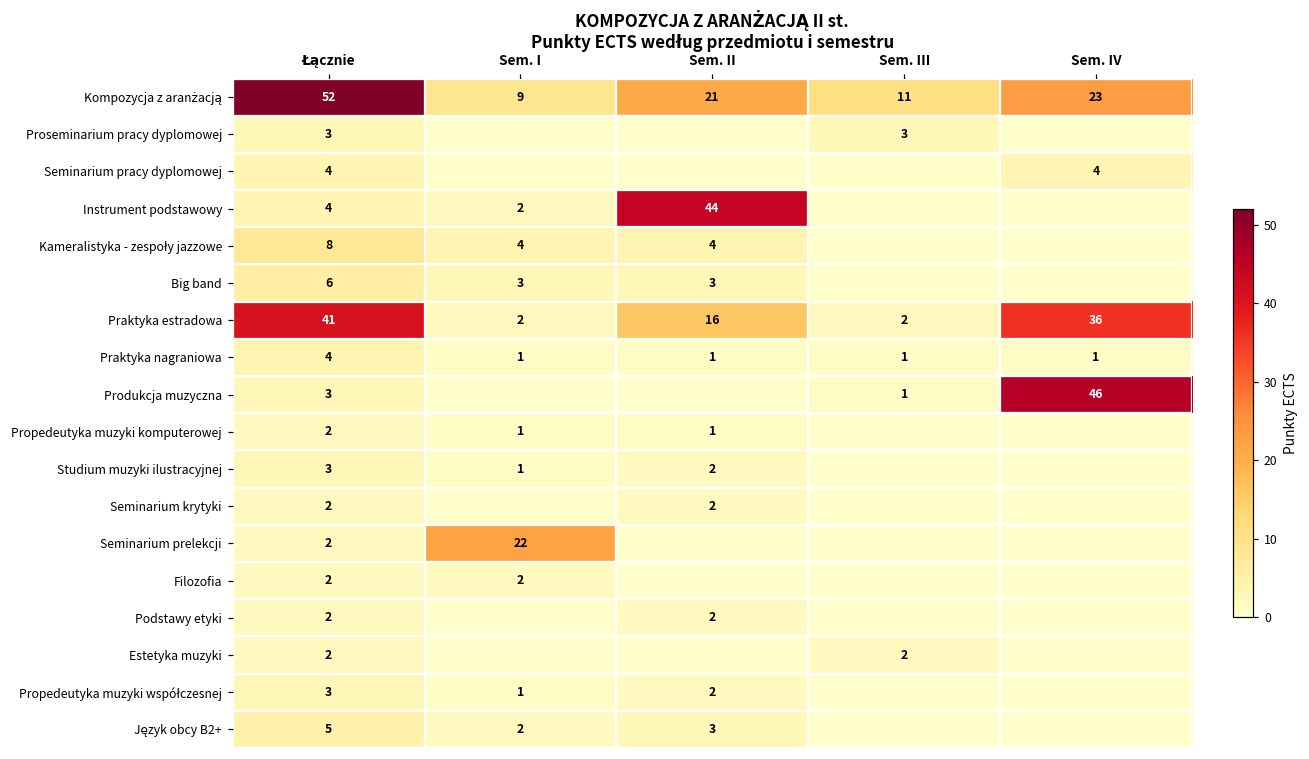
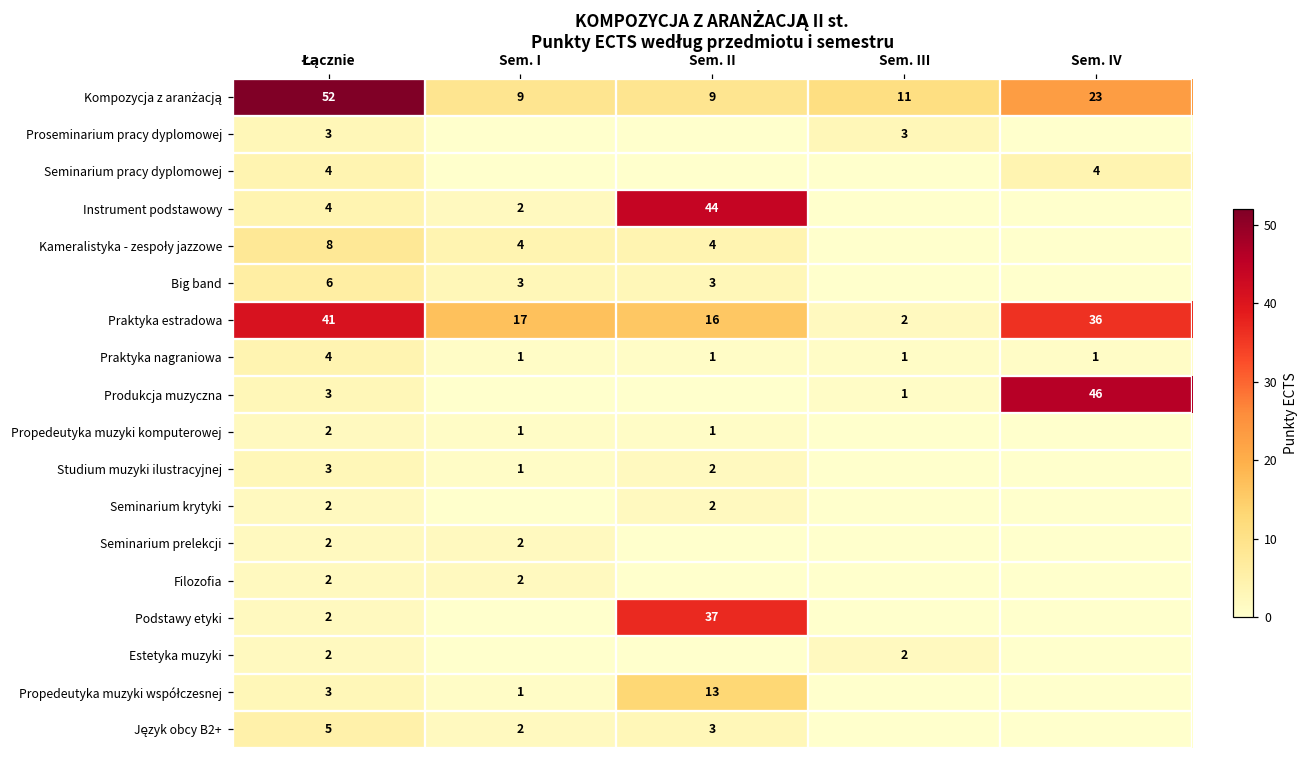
  {
    "Kompozycja z aranżacją": {
      "Łącznie": 52,
      "Sem. I": 9,
-     "Sem. II": 21,
+     "Sem. II": 9,
      "Sem. III": 11,
      "Sem. IV": 23
    },
    "Proseminarium pracy dyplomowej": {
      "Łącznie": 3,
      "Sem. III": 3
    },
    "Seminarium pracy dyplomowej": {
      "Łącznie": 4,
      "Sem. IV": 4
    },
    "Instrument podstawowy": {
      "Łącznie": 4,
      "Sem. I": 2,
      "Sem. II": 44
    },
    "Kameralistyka - zespoły jazzowe": {
      "Łącznie": 8,
      "Sem. I": 4,
      "Sem. II": 4
    },
    "Big band": {
      "Łącznie": 6,
      "Sem. I": 3,
      "Sem. II": 3
    },
    "Praktyka estradowa": {
      "Łącznie": 41,
-     "Sem. I": 2,
+     "Sem. I": 17,
      "Sem. II": 16,
      "Sem. III": 2,
      "Sem. IV": 36
    },
    "Praktyka nagraniowa": {
      "Łącznie": 4,
      "Sem. I": 1,
      "Sem. II": 1,
      "Sem. III": 1,
      "Sem. IV": 1
    },
    "Produkcja muzyczna": {
      "Łącznie": 3,
      "Sem. III": 1,
      "Sem. IV": 46
    },
    "Propedeutyka muzyki komputerowej": {
      "Łącznie": 2,
      "Sem. I": 1,
      "Sem. II": 1
    },
    "Studium muzyki ilustracyjnej": {
      "Łącznie": 3,
      "Sem. I": 1,
      "Sem. II": 2
    },
    "Seminarium krytyki": {
      "Łącznie": 2,
      "Sem. II": 2
    },
    "Seminarium prelekcji": {
      "Łącznie": 2,
-     "Sem. I": 22
+     "Sem. I": 2
    },
    "Filozofia": {
      "Łącznie": 2,
      "Sem. I": 2
    },
    "Podstawy etyki": {
      "Łącznie": 2,
-     "Sem. II": 2
+     "Sem. II": 37
    },
    "Estetyka muzyki": {
      "Łącznie": 2,
      "Sem. III": 2
    },
    "Propedeutyka muzyki współczesnej": {
      "Łącznie": 3,
      "Sem. I": 1,
-     "Sem. II": 2
+     "Sem. II": 13
    },
    "Język obcy B2+": {
      "Łącznie": 5,
      "Sem. I": 2,
      "Sem. II": 3
    }
  }
